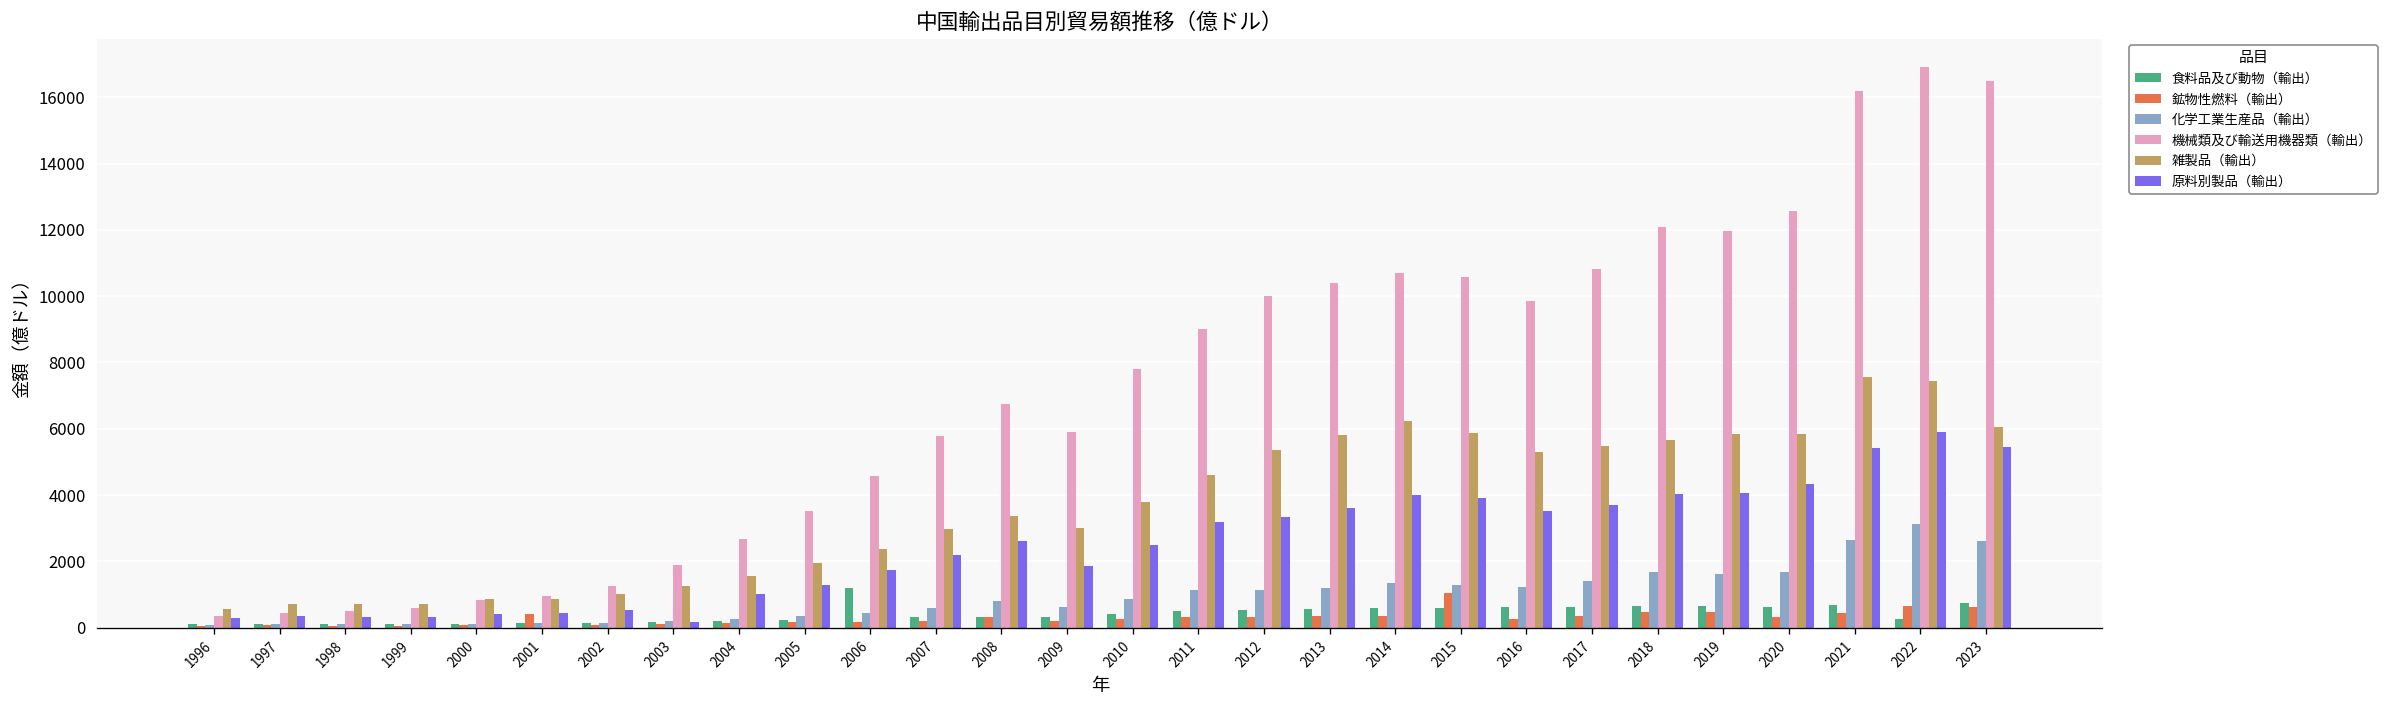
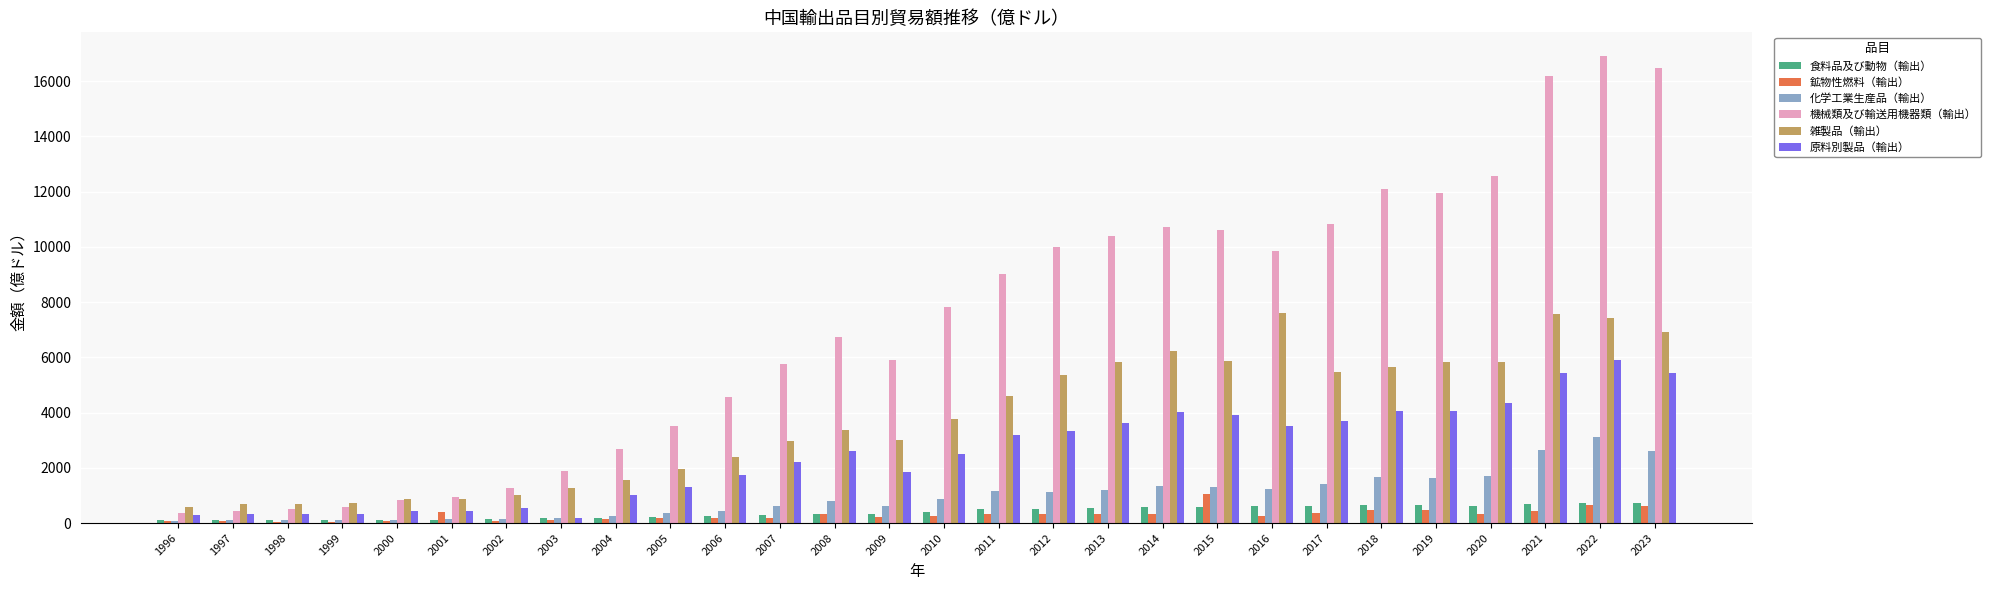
  {
    "食料品及び動物（輸出）": {
      "1996": 100,
      "1997": 100,
      "1998": 100,
      "1999": 100,
      "2000": 100,
      "2001": 100,
      "2002": 100,
      "2003": 200,
      "2004": 200,
      "2005": 200,
-     "2006": 1200,
+     "2006": 300,
      "2007": 300,
      "2008": 300,
      "2009": 300,
      "2010": 400,
      "2011": 500,
      "2012": 500,
      "2013": 600,
      "2014": 600,
      "2015": 600,
      "2016": 600,
      "2017": 600,
      "2018": 700,
      "2019": 700,
      "2020": 600,
      "2021": 700,
-     "2022": 300,
+     "2022": 700,
      "2023": 700
    },
    "鉱物性燃料（輸出）": {
      "2001": 400,
      "2003": 100,
      "2004": 100,
      "2005": 200,
      "2006": 200,
      "2007": 200,
      "2008": 300,
      "2009": 200,
      "2010": 300,
      "2011": 300,
      "2012": 300,
      "2013": 300,
      "2014": 300,
      "2015": 1000,
      "2016": 300,
      "2017": 400,
      "2018": 500,
      "2019": 500,
      "2020": 300,
      "2021": 400,
      "2022": 600,
      "2023": 600
    },
    "化学工業生産品（輸出）": {
      "1997": 100,
      "1998": 100,
      "1999": 100,
      "2000": 100,
      "2001": 100,
      "2002": 200,
      "2003": 200,
      "2004": 300,
      "2005": 400,
      "2006": 400,
      "2007": 600,
      "2008": 800,
      "2009": 600,
      "2010": 900,
      "2011": 1100,
      "2012": 1100,
      "2013": 1200,
      "2014": 1300,
      "2015": 1300,
      "2016": 1200,
      "2017": 1400,
      "2018": 1700,
      "2019": 1600,
      "2020": 1700,
      "2021": 2600,
      "2022": 3100,
      "2023": 2600
    },
    "機械類及び輸送用機器類（輸出）": {
      "1996": 400,
      "1997": 400,
      "1998": 500,
      "1999": 600,
      "2000": 800,
      "2001": 900,
      "2002": 1300,
      "2003": 1900,
      "2004": 2700,
      "2005": 3500,
      "2006": 4600,
      "2007": 5800,
      "2008": 6700,
      "2009": 5900,
      "2010": 7800,
      "2011": 9000,
      "2012": 10000,
      "2013": 10400,
      "2014": 10700,
      "2015": 10600,
      "2016": 9800,
      "2017": 10800,
      "2018": 12100,
      "2019": 12000,
      "2020": 12600,
      "2021": 16200,
      "2022": 16900,
      "2023": 16500
    },
    "雑製品（輸出）": {
      "1996": 600,
      "1997": 700,
      "1998": 700,
      "1999": 700,
      "2000": 900,
      "2001": 900,
      "2002": 1000,
      "2003": 1300,
      "2004": 1600,
      "2005": 1900,
      "2006": 2400,
      "2007": 3000,
      "2008": 3400,
      "2009": 3000,
      "2010": 3800,
      "2011": 4600,
      "2012": 5400,
      "2013": 5800,
      "2014": 6200,
      "2015": 5900,
-     "2016": 5300,
+     "2016": 7600,
      "2017": 5500,
      "2018": 5700,
      "2019": 5800,
      "2020": 5800,
      "2021": 7600,
      "2022": 7400,
-     "2023": 6100
+     "2023": 6900
    },
    "原料別製品（輸出）": {
      "1996": 300,
      "1997": 300,
      "1998": 300,
      "1999": 300,
      "2000": 400,
      "2001": 400,
      "2002": 500,
      "2003": 200,
      "2004": 1000,
      "2005": 1300,
      "2006": 1700,
      "2007": 2200,
      "2008": 2600,
      "2009": 1800,
      "2010": 2500,
      "2011": 3200,
      "2012": 3300,
      "2013": 3600,
      "2014": 4000,
      "2015": 3900,
      "2016": 3500,
      "2017": 3700,
      "2018": 4000,
      "2019": 4100,
      "2020": 4300,
      "2021": 5400,
      "2022": 5900,
      "2023": 5400
    }
  }
